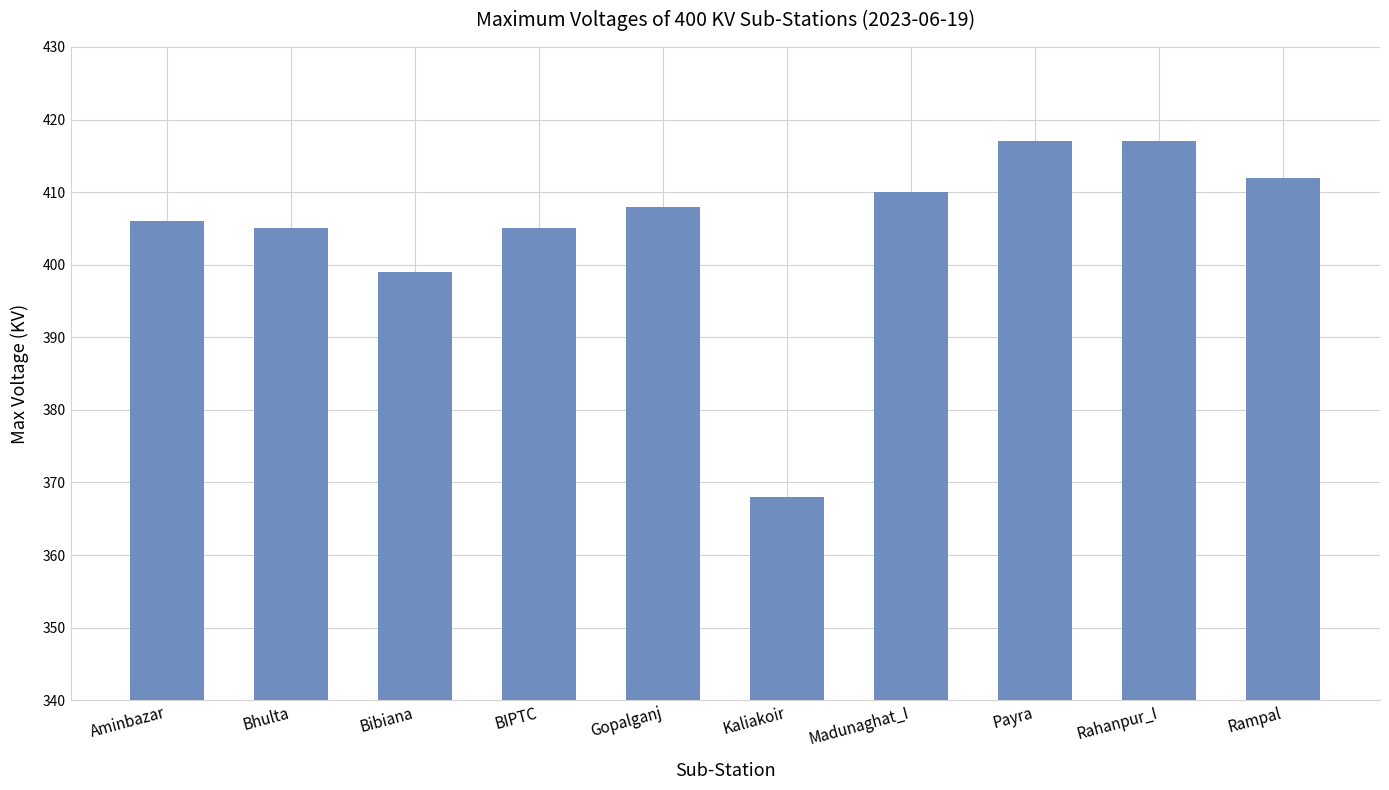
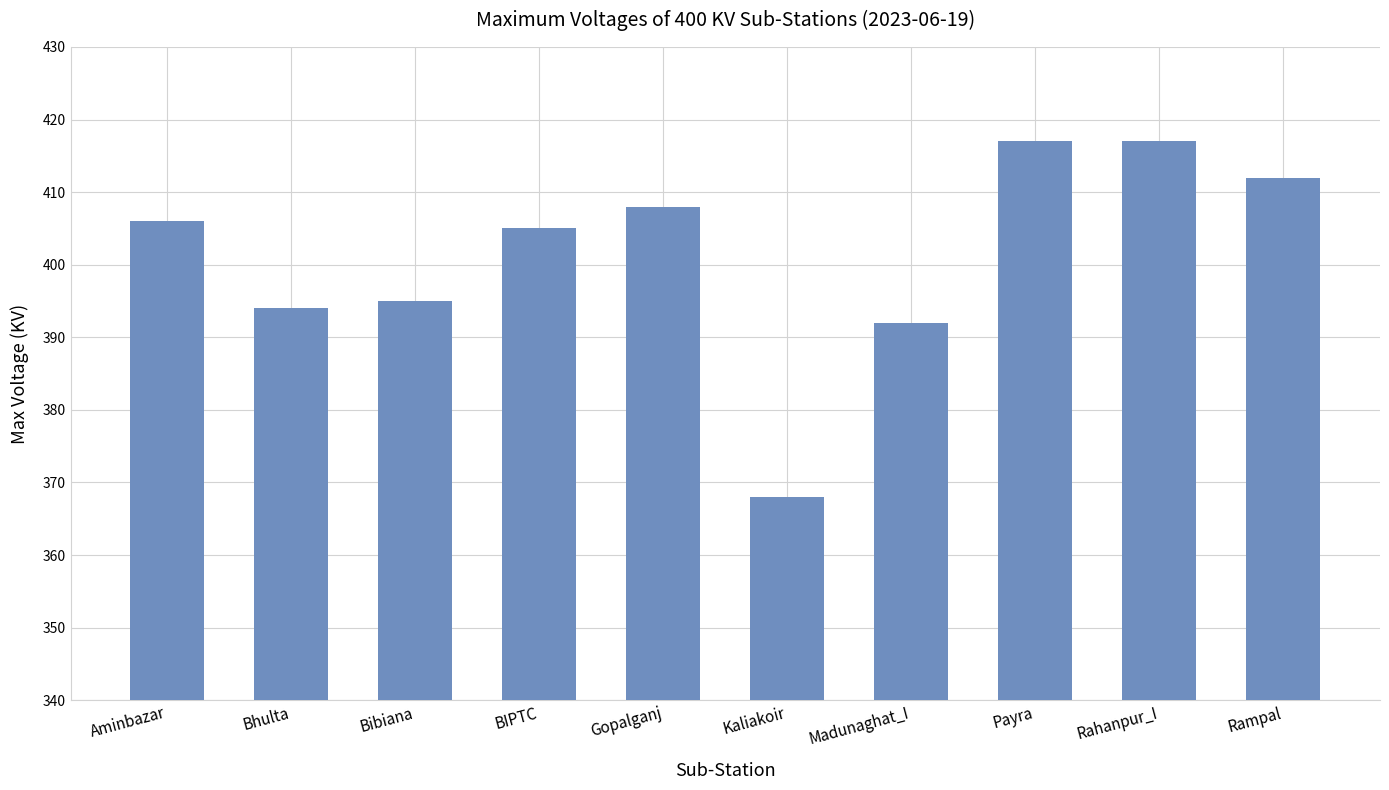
  {
    "Aminbazar": 406,
-   "Bhulta": 405,
-   "Bibiana": 399,
+   "Bhulta": 394,
+   "Bibiana": 395,
    "BIPTC": 405,
    "Gopalganj": 408,
    "Kaliakoir": 368,
-   "Madunaghat_I": 410,
+   "Madunaghat_I": 392,
    "Payra": 417,
    "Rahanpur_I": 417,
    "Rampal": 412
  }
